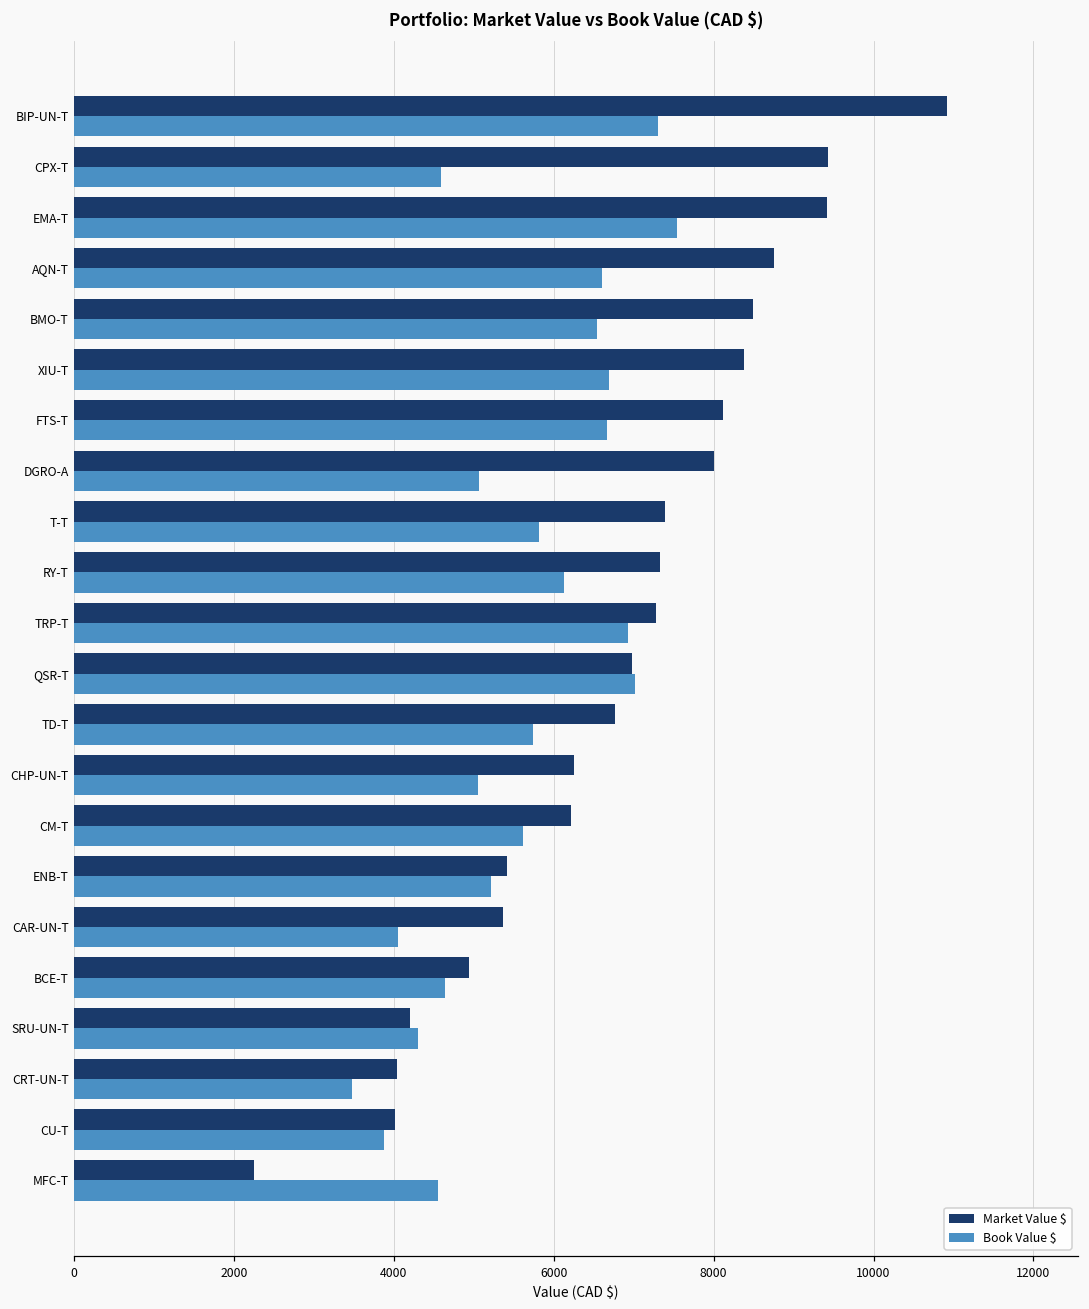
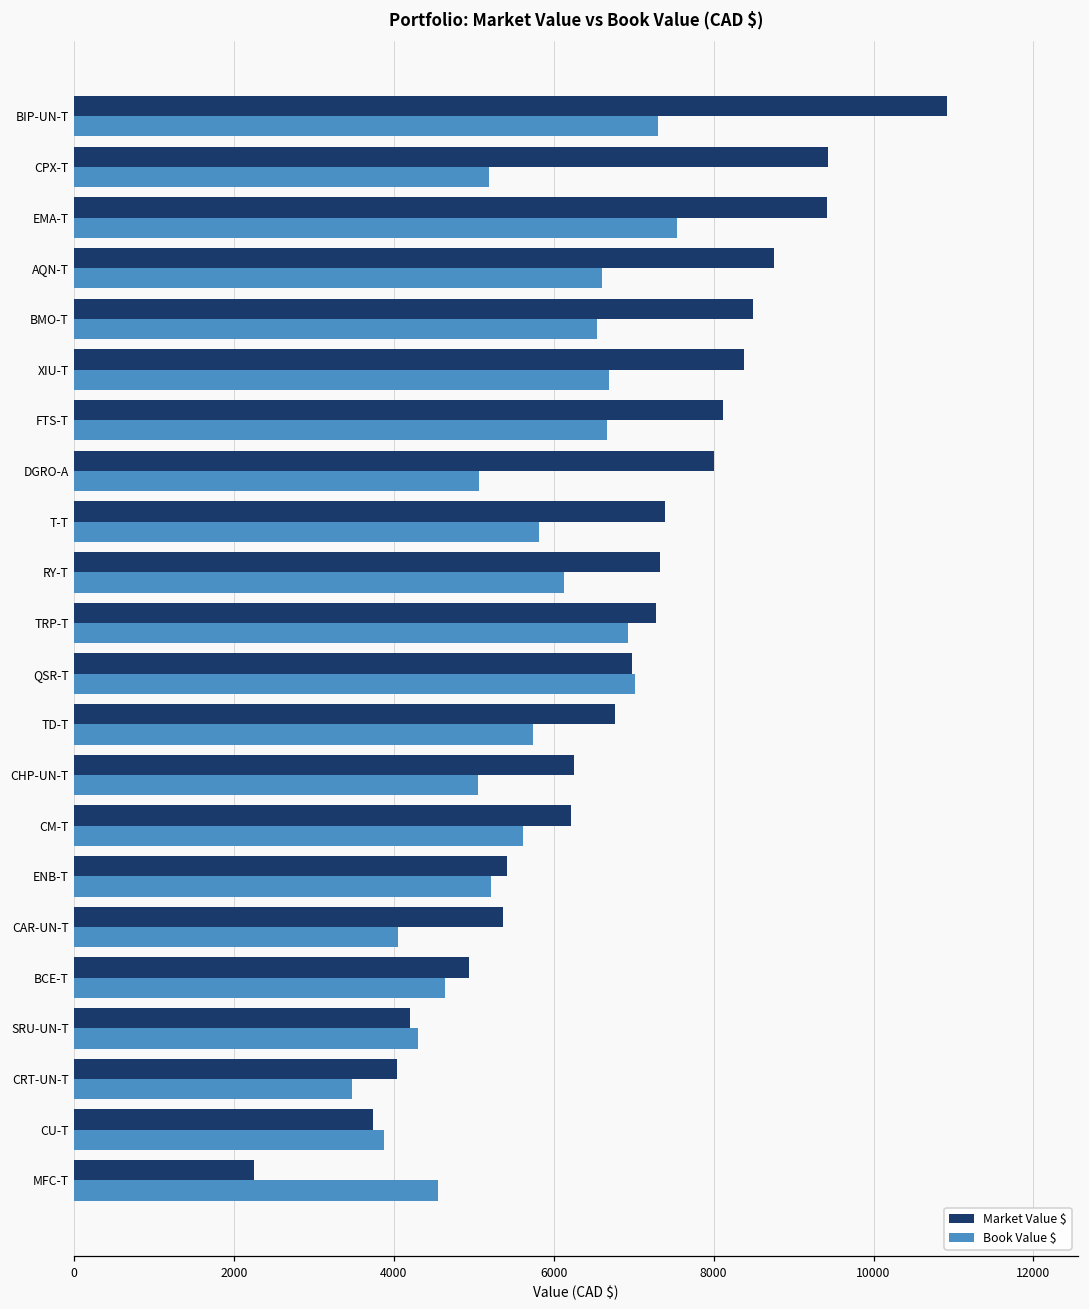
  {
    "Market Value $": {
      "BIP-UN-T": 10900,
      "CPX-T": 9400,
      "EMA-T": 9400,
      "AQN-T": 8700,
      "BMO-T": 8500,
      "XIU-T": 8400,
      "FTS-T": 8100,
      "DGRO-A": 8000,
      "T-T": 7400,
      "RY-T": 7300,
      "TRP-T": 7300,
      "QSR-T": 7000,
      "TD-T": 6800,
      "CHP-UN-T": 6300,
      "CM-T": 6200,
      "ENB-T": 5400,
      "CAR-UN-T": 5400,
      "BCE-T": 4900,
      "SRU-UN-T": 4200,
      "CRT-UN-T": 4000,
-     "CU-T": 4000,
+     "CU-T": 3700,
      "MFC-T": 2200
    },
    "Book Value $": {
      "BIP-UN-T": 7300,
-     "CPX-T": 4600,
+     "CPX-T": 5200,
      "EMA-T": 7500,
      "AQN-T": 6600,
      "BMO-T": 6500,
      "XIU-T": 6700,
      "FTS-T": 6700,
      "DGRO-A": 5100,
      "T-T": 5800,
      "RY-T": 6100,
      "TRP-T": 6900,
      "QSR-T": 7000,
      "TD-T": 5700,
      "CHP-UN-T": 5100,
      "CM-T": 5600,
      "ENB-T": 5200,
      "CAR-UN-T": 4000,
      "BCE-T": 4600,
      "SRU-UN-T": 4300,
      "CRT-UN-T": 3500,
      "CU-T": 3900,
      "MFC-T": 4600
    }
  }
